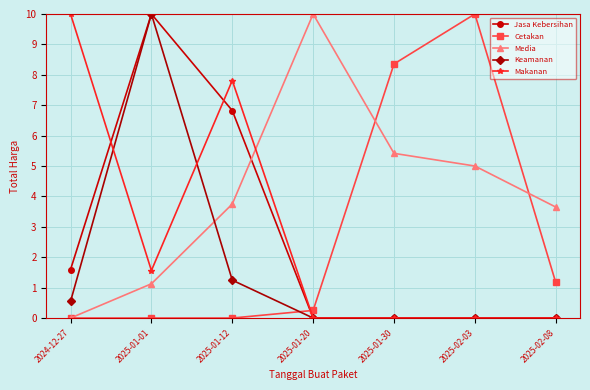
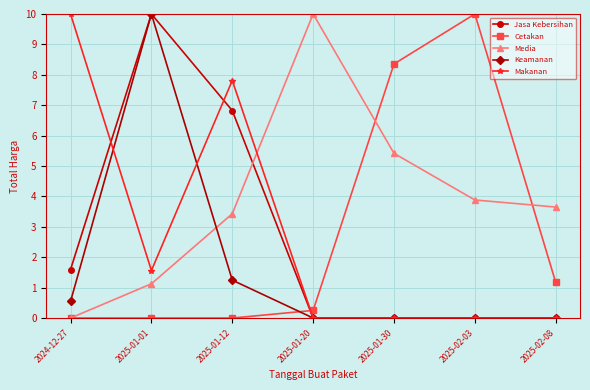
  {
    "Media": {
      "2025-01-01": 1.1,
-     "2025-01-12": 3.8,
+     "2025-01-12": 3.4,
      "2025-01-20": 10.0,
      "2025-01-30": 5.4,
-     "2025-02-03": 5.0,
+     "2025-02-03": 3.9,
      "2025-02-08": 3.7
    }
  }
